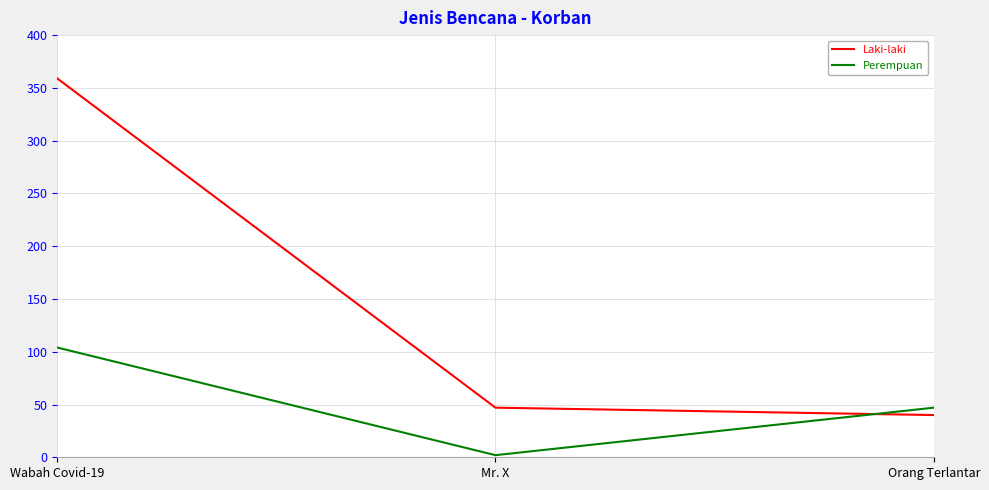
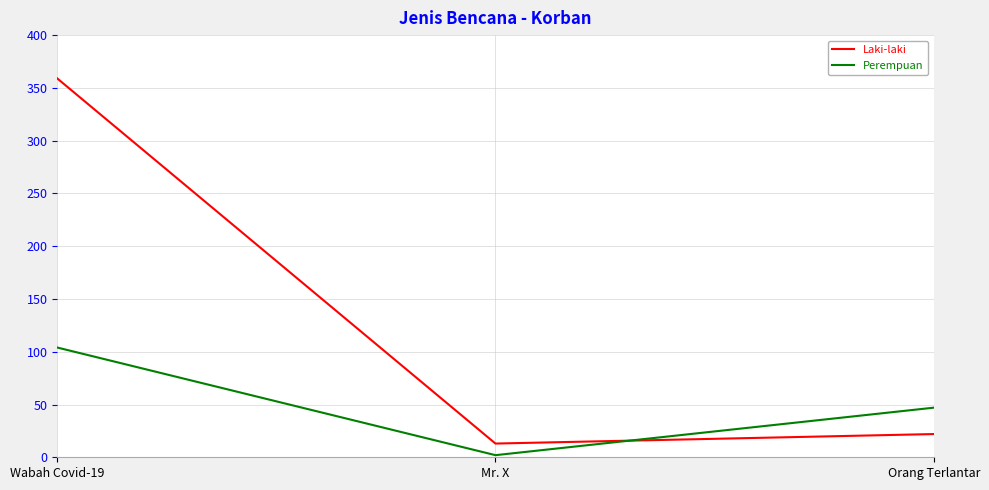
  {
    "Laki-laki": {
      "Wabah Covid-19": 359,
-     "Mr. X": 47,
-     "Orang Terlantar": 40
+     "Mr. X": 13,
+     "Orang Terlantar": 22
    },
    "Perempuan": {
      "Wabah Covid-19": 104,
      "Mr. X": 2,
      "Orang Terlantar": 47
    }
  }
